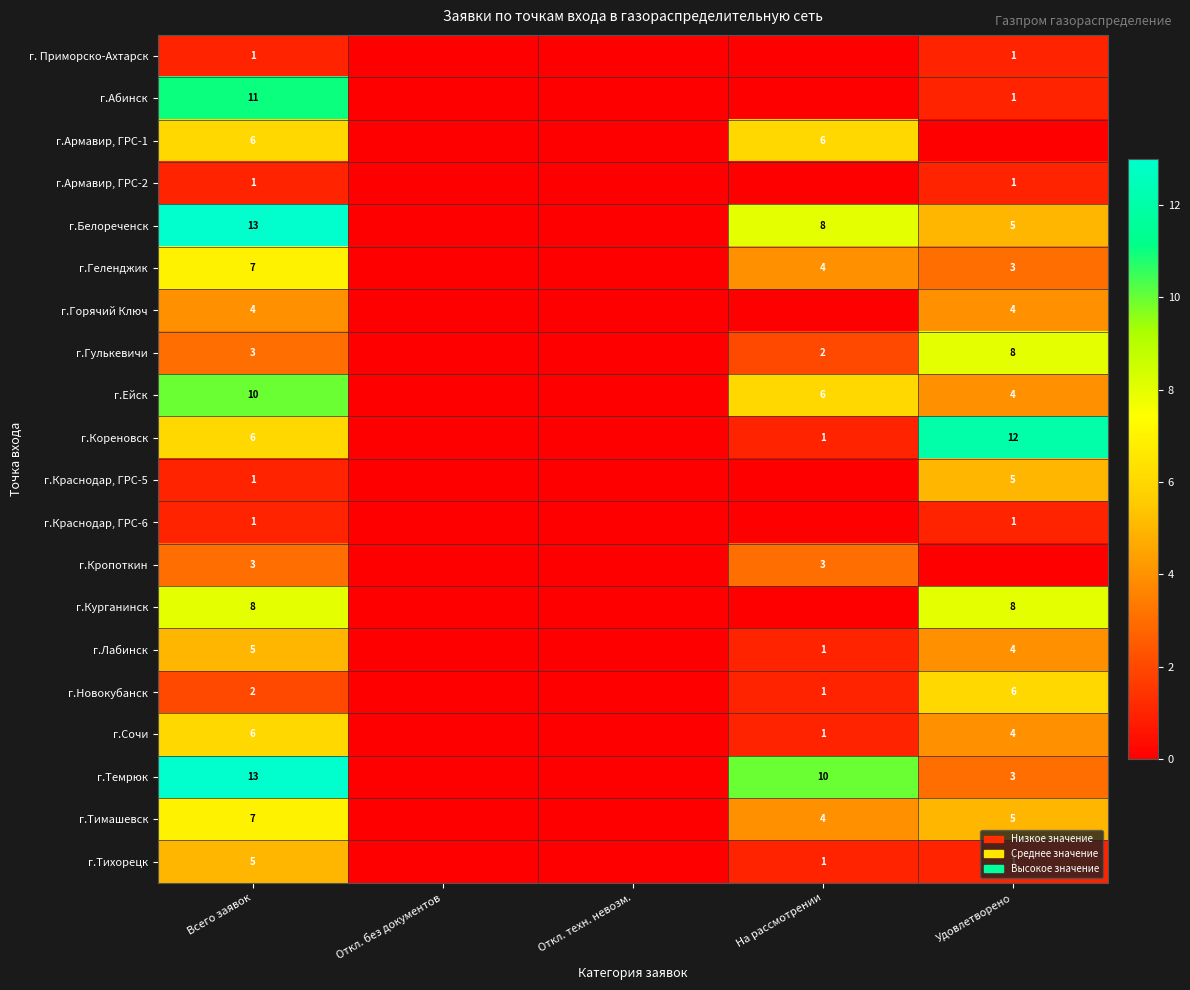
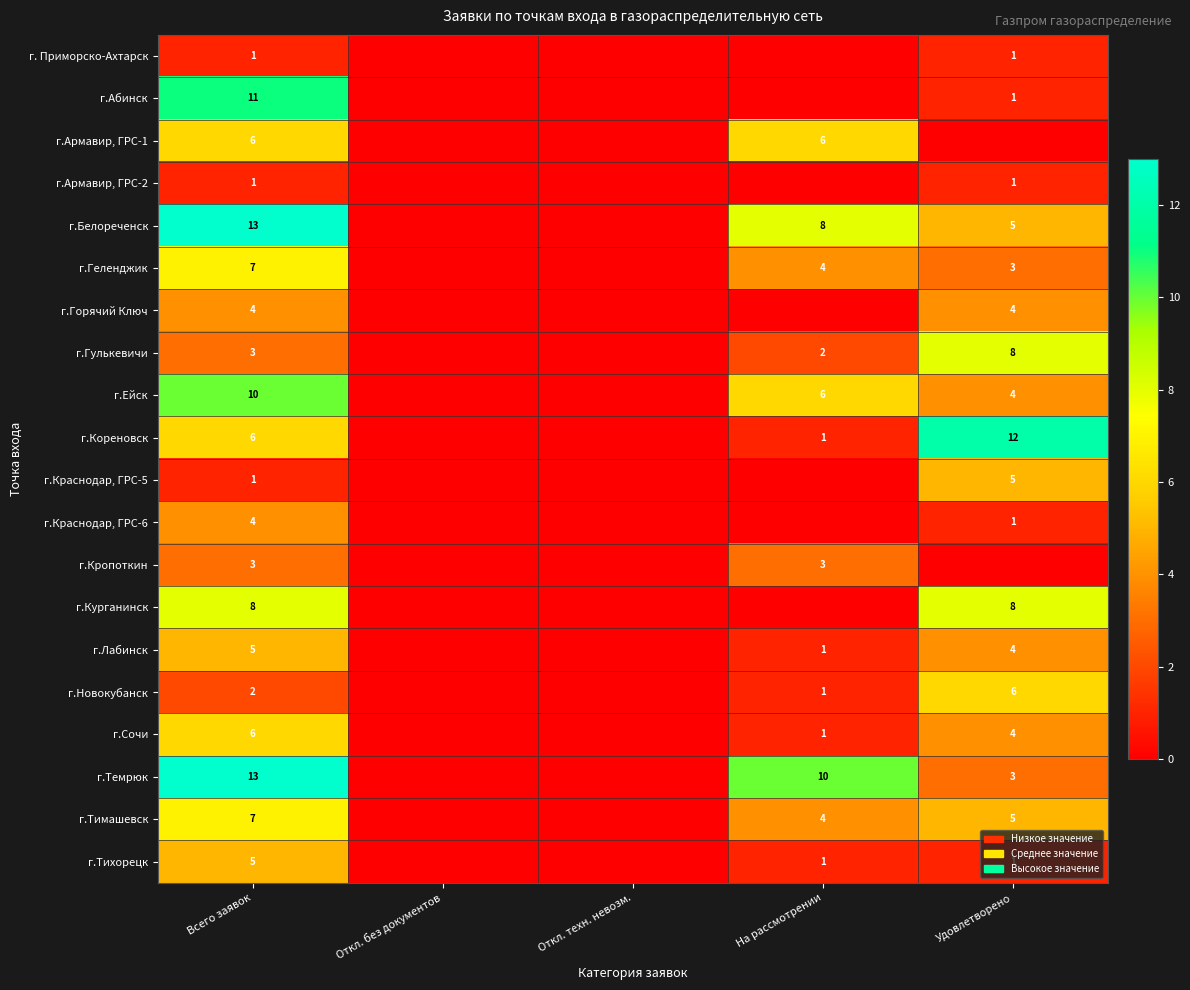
  {
    "г. Приморско-Ахтарск": {
      "Всего заявок": 1,
      "Удовлетворено": 1
    },
    "г.Абинск": {
      "Всего заявок": 11,
      "Удовлетворено": 1
    },
    "г.Армавир, ГРС-1": {
      "Всего заявок": 6,
      "На рассмотрении": 6
    },
    "г.Армавир, ГРС-2": {
      "Всего заявок": 1,
      "Удовлетворено": 1
    },
    "г.Белореченск": {
      "Всего заявок": 13,
      "На рассмотрении": 8,
      "Удовлетворено": 5
    },
    "г.Геленджик": {
      "Всего заявок": 7,
      "На рассмотрении": 4,
      "Удовлетворено": 3
    },
    "г.Горячий Ключ": {
      "Всего заявок": 4,
      "Удовлетворено": 4
    },
    "г.Гулькевичи": {
      "Всего заявок": 3,
      "На рассмотрении": 2,
      "Удовлетворено": 8
    },
    "г.Ейск": {
      "Всего заявок": 10,
      "На рассмотрении": 6,
      "Удовлетворено": 4
    },
    "г.Кореновск": {
      "Всего заявок": 6,
      "На рассмотрении": 1,
      "Удовлетворено": 12
    },
    "г.Краснодар, ГРС-5": {
      "Всего заявок": 1,
      "Удовлетворено": 5
    },
    "г.Краснодар, ГРС-6": {
-     "Всего заявок": 1,
+     "Всего заявок": 4,
      "Удовлетворено": 1
    },
    "г.Кропоткин": {
      "Всего заявок": 3,
      "На рассмотрении": 3
    },
    "г.Курганинск": {
      "Всего заявок": 8,
      "Удовлетворено": 8
    },
    "г.Лабинск": {
      "Всего заявок": 5,
      "На рассмотрении": 1,
      "Удовлетворено": 4
    },
    "г.Новокубанск": {
      "Всего заявок": 2,
      "На рассмотрении": 1,
      "Удовлетворено": 6
    },
    "г.Сочи": {
      "Всего заявок": 6,
      "На рассмотрении": 1,
      "Удовлетворено": 4
    },
    "г.Темрюк": {
      "Всего заявок": 13,
      "На рассмотрении": 10,
      "Удовлетворено": 3
    },
    "г.Тимашевск": {
      "Всего заявок": 7,
      "На рассмотрении": 4,
      "Удовлетворено": 5
    },
    "г.Тихорецк": {
      "Всего заявок": 5,
      "На рассмотрении": 1
    }
  }
